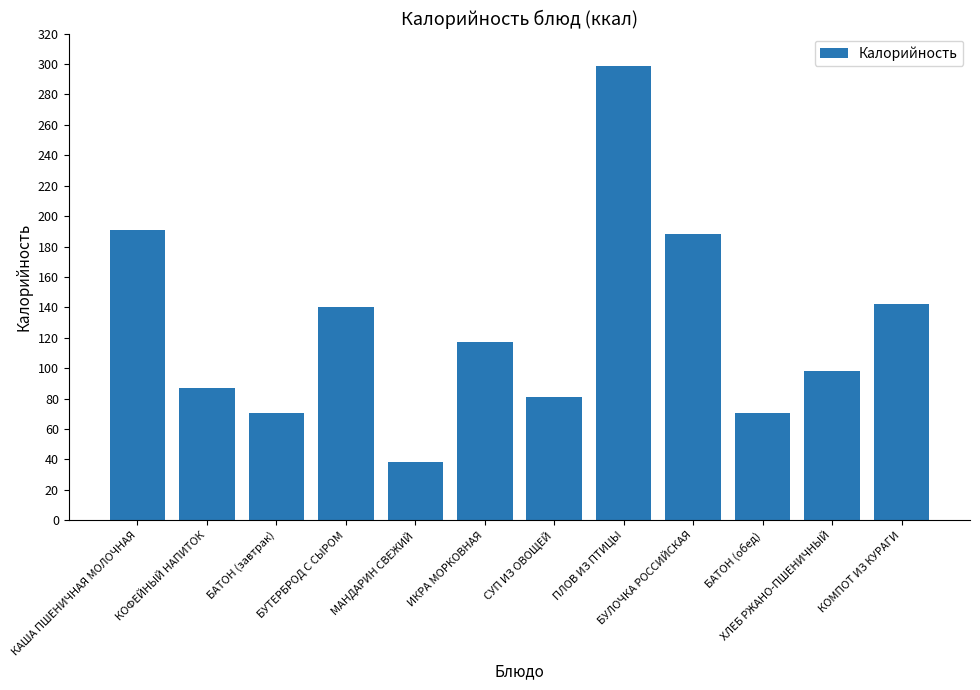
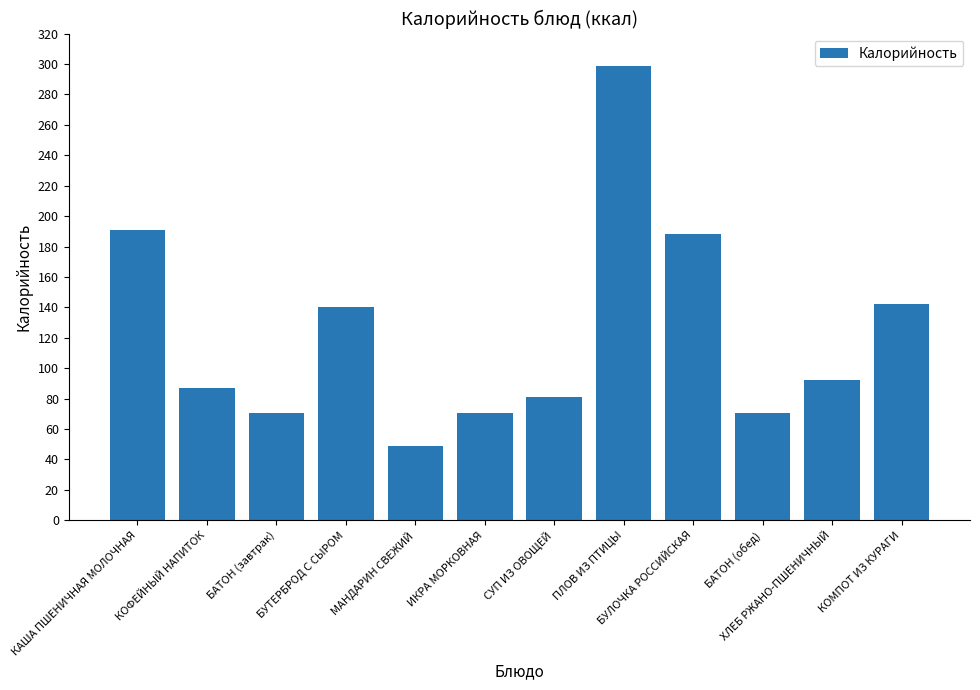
  {
    "КАША ПШЕНИЧНАЯ МОЛОЧНАЯ": 191,
    "КОФЕЙНЫЙ НАПИТОК": 87,
    "БАТОН (завтрак)": 70,
    "БУТЕРБРОД С СЫРОМ": 140,
-   "МАНДАРИН СВЕЖИЙ": 38,
-   "ИКРА МОРКОВНАЯ": 117,
+   "МАНДАРИН СВЕЖИЙ": 49,
+   "ИКРА МОРКОВНАЯ": 71,
    "СУП ИЗ ОВОЩЕЙ": 81,
    "ПЛОВ ИЗ ПТИЦЫ": 299,
    "БУЛОЧКА РОССИЙСКАЯ": 188,
    "БАТОН (обед)": 70,
-   "ХЛЕБ РЖАНО-ПШЕНИЧНЫЙ": 98,
+   "ХЛЕБ РЖАНО-ПШЕНИЧНЫЙ": 92,
    "КОМПОТ ИЗ КУРАГИ": 142
  }
